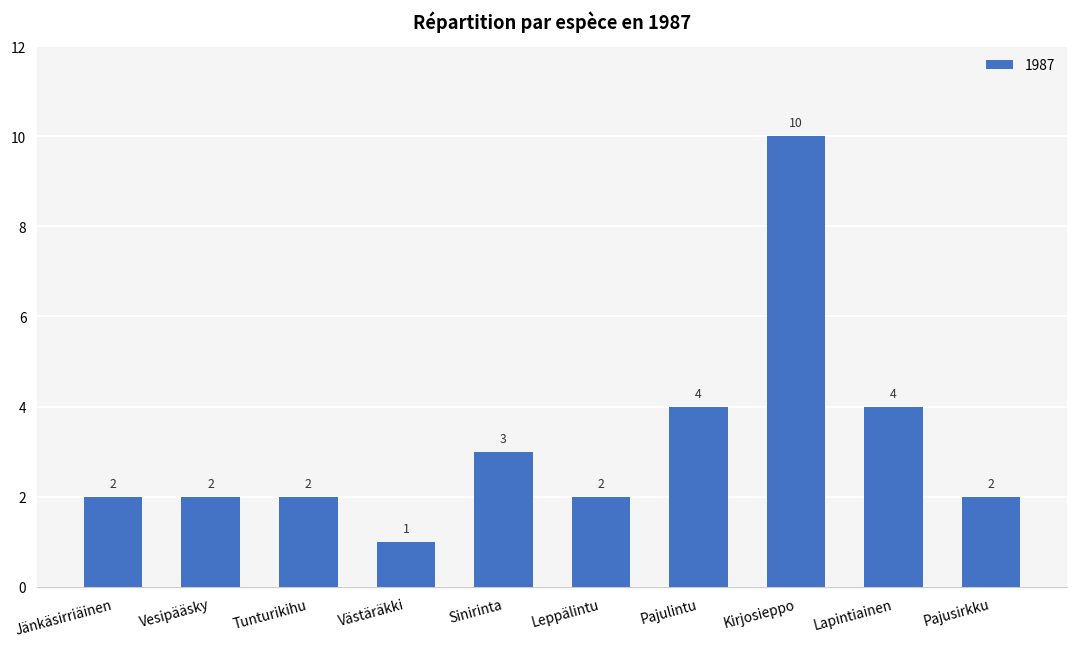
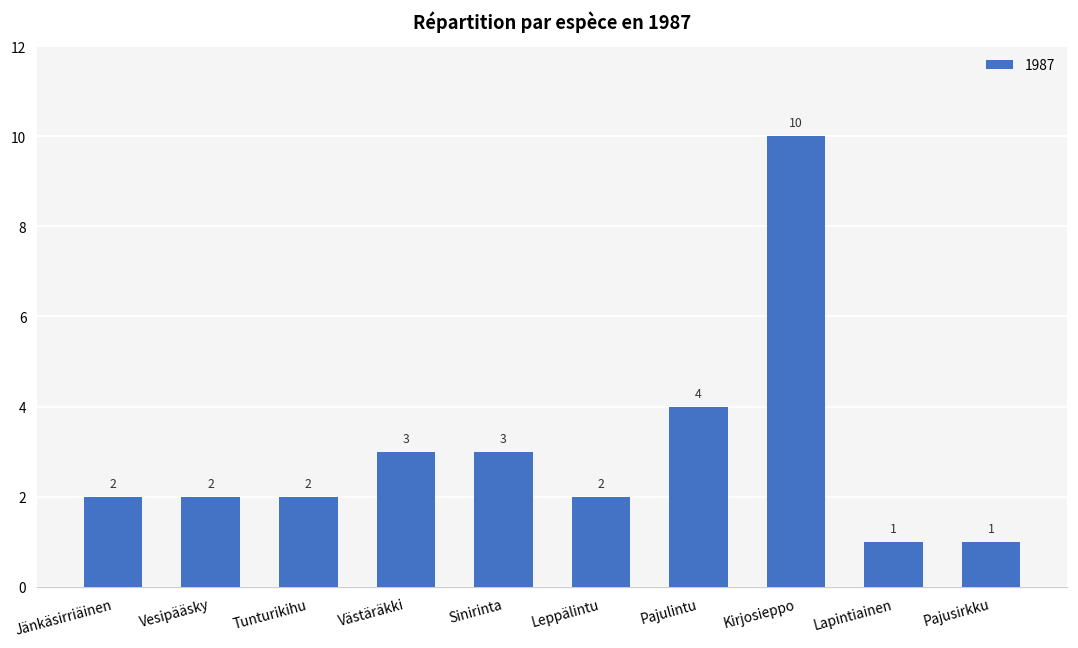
  {
    "Jänkäsirriäinen": 2,
    "Vesipääsky": 2,
    "Tunturikihu": 2,
-   "Västäräkki": 1,
+   "Västäräkki": 3,
    "Sinirinta": 3,
    "Leppälintu": 2,
    "Pajulintu": 4,
    "Kirjosieppo": 10,
-   "Lapintiainen": 4,
-   "Pajusirkku": 2
+   "Lapintiainen": 1,
+   "Pajusirkku": 1
  }
